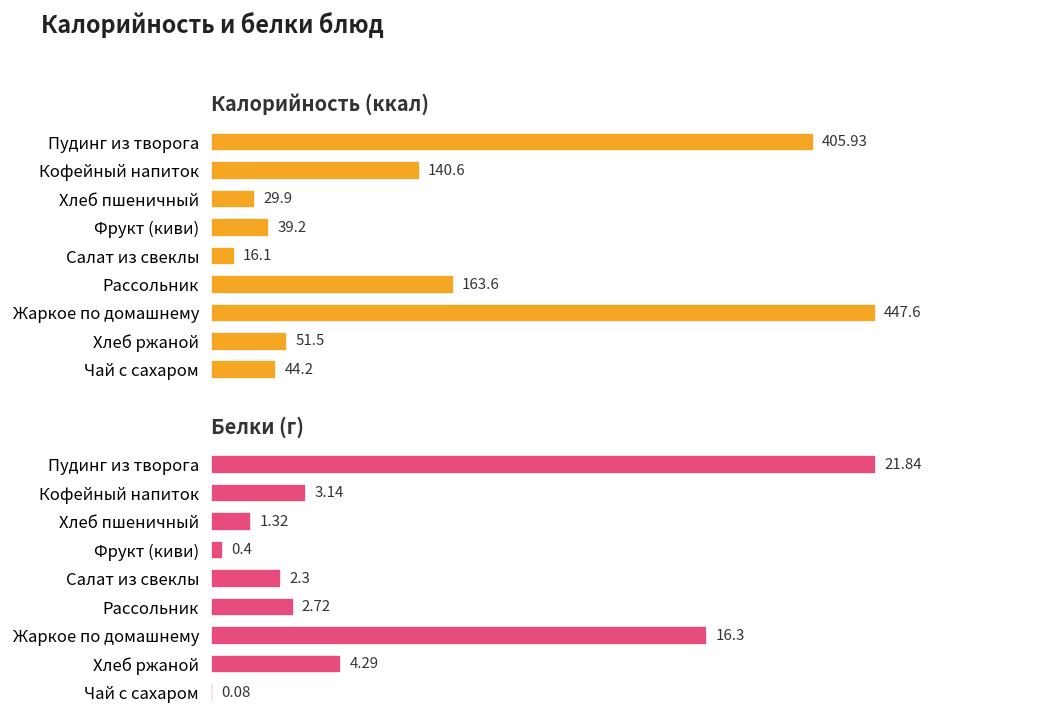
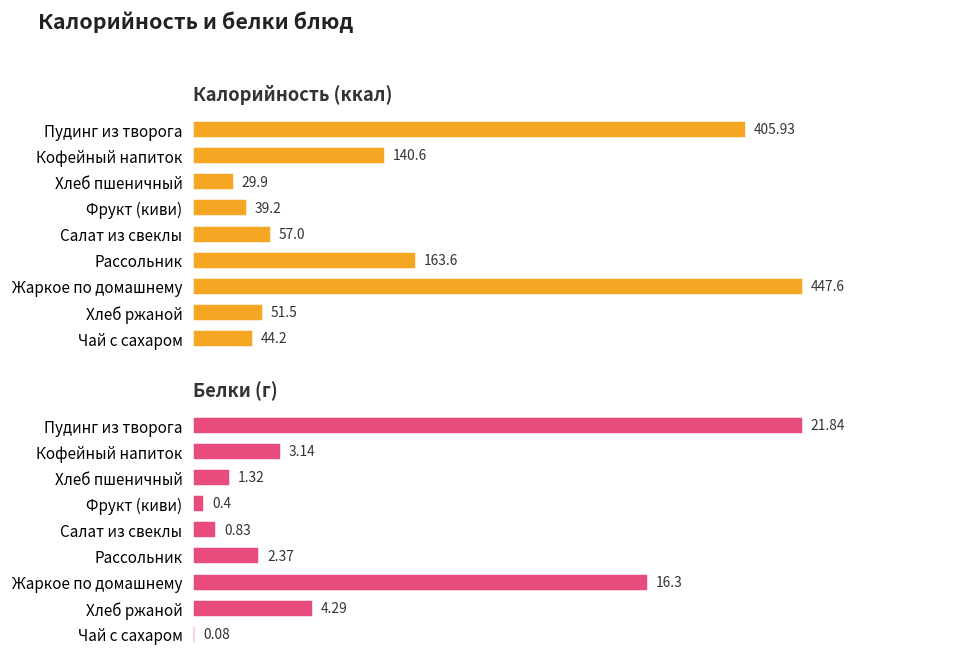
  {
    "Калорийность (ккал)": {
      "Пудинг из творога": 405.93,
      "Кофейный напиток": 140.6,
      "Хлеб пшеничный": 29.9,
      "Фрукт (киви)": 39.2,
-     "Салат из свеклы": 16.1,
+     "Салат из свеклы": 57.0,
      "Рассольник": 163.6,
      "Жаркое по домашнему": 447.6,
      "Хлеб ржаной": 51.5,
      "Чай с сахаром": 44.2
    },
    "Белки (г)": {
      "Пудинг из творога": 21.84,
      "Кофейный напиток": 3.14,
      "Хлеб пшеничный": 1.32,
      "Фрукт (киви)": 0.4,
-     "Салат из свеклы": 2.3,
-     "Рассольник": 2.72,
+     "Салат из свеклы": 0.83,
+     "Рассольник": 2.37,
      "Жаркое по домашнему": 16.3,
      "Хлеб ржаной": 4.29,
      "Чай с сахаром": 0.08
    }
  }
